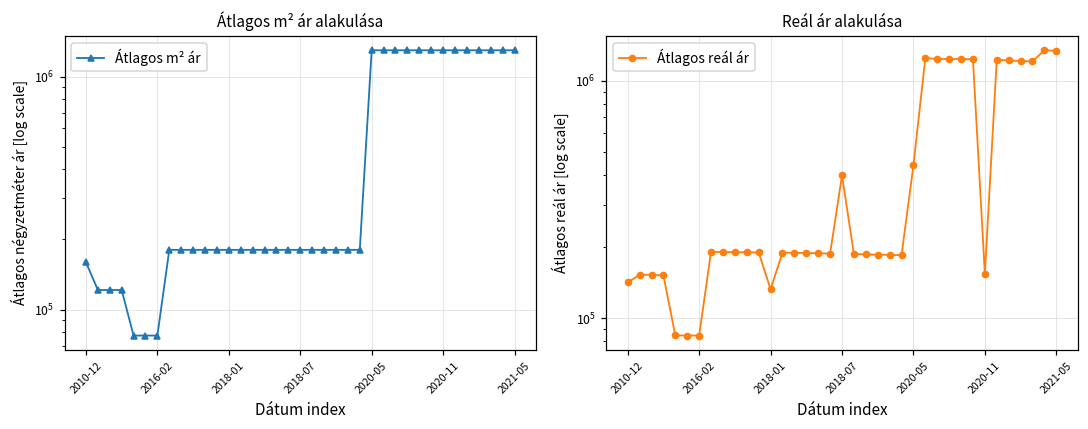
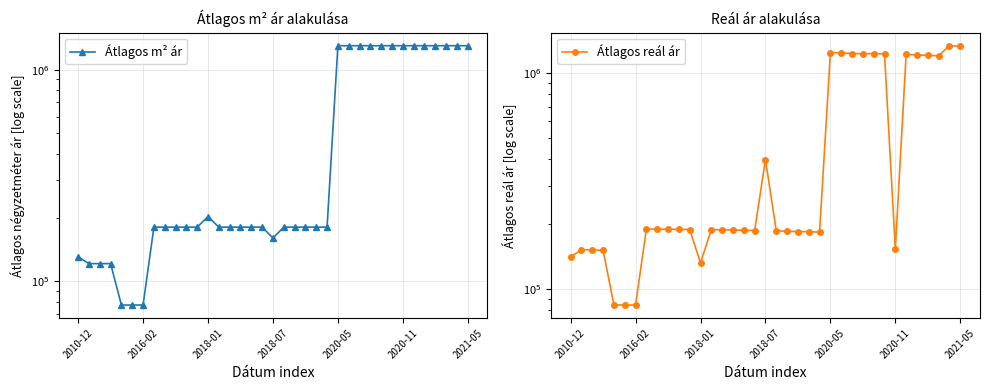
  {
    "Átlagos m² ár alakulása": {
-     "2010-12": 160000,
+     "2010-12": 130000,
      "2016-02": 77000,
-     "2018-01": 180000,
-     "2018-07": 180000,
+     "2018-01": 200000,
+     "2018-07": 160000,
      "2020-05": 1300000,
      "2020-11": 1300000,
      "2021-05": 1300000
    },
    "Reál ár alakulása": {
      "2010-12": 140000,
      "2016-02": 85000,
      "2018-01": 130000,
      "2018-07": 400000,
-     "2020-05": 440000,
+     "2020-05": 1200000,
      "2020-11": 150000,
      "2021-05": 1300000
    }
  }
